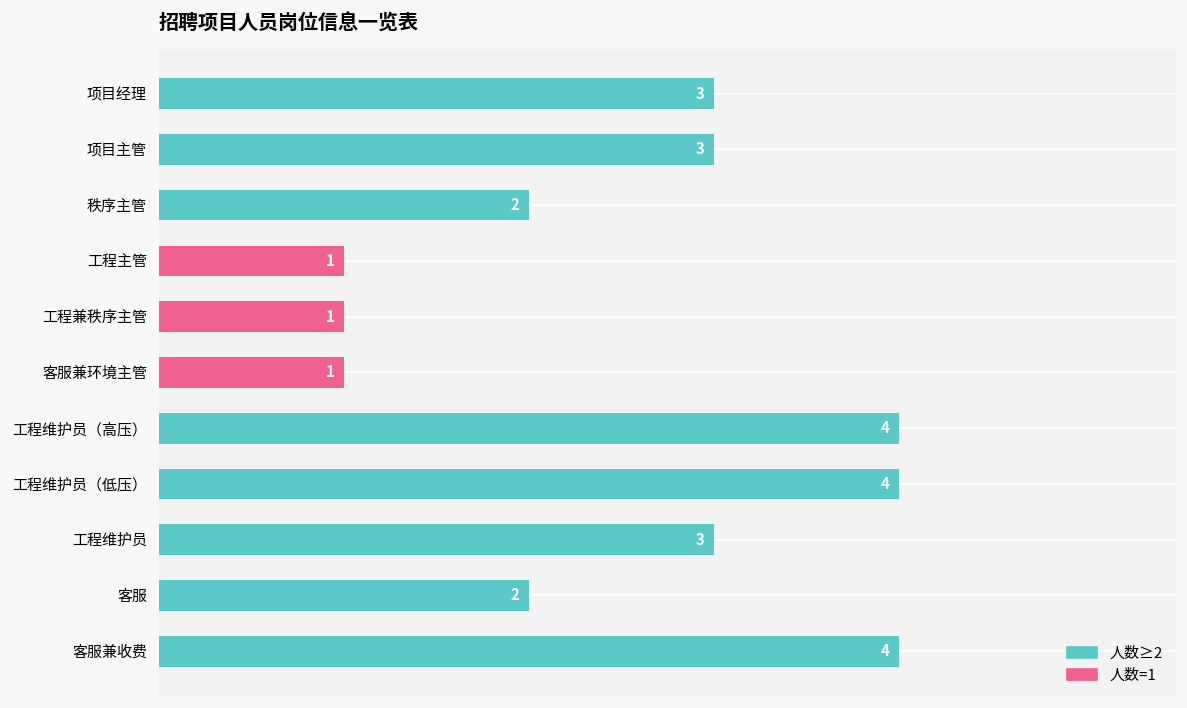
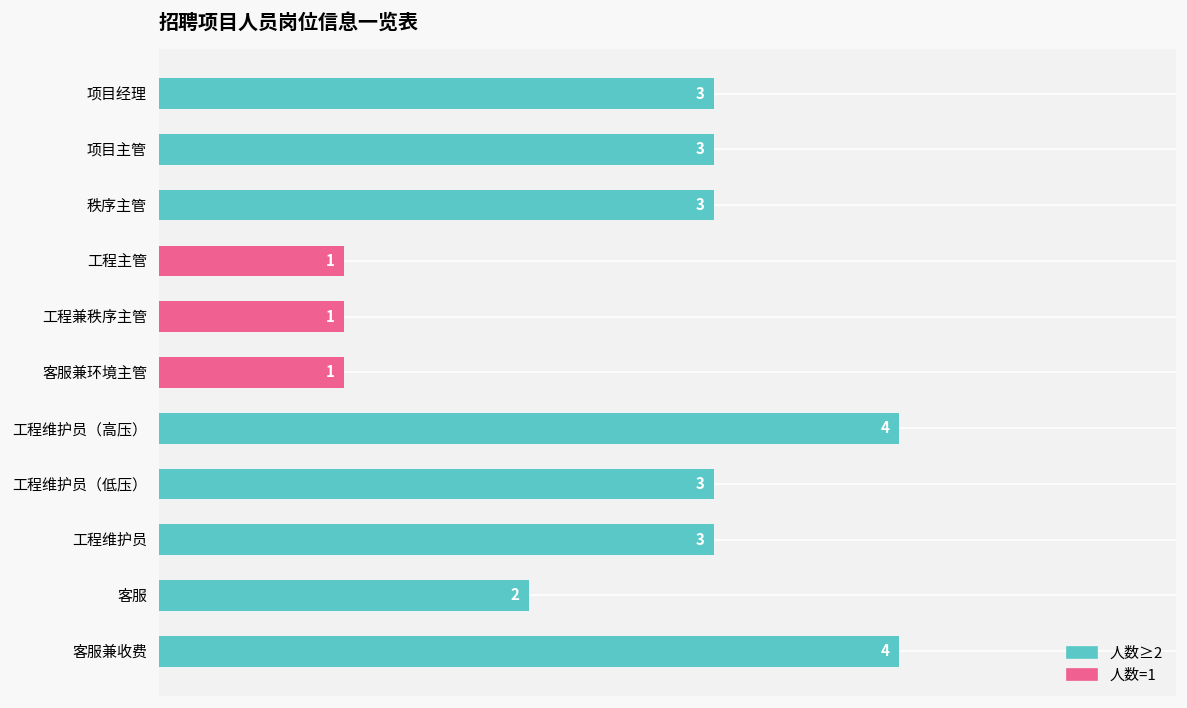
  {
    "项目经理": 3,
    "项目主管": 3,
-   "秩序主管": 2,
+   "秩序主管": 3,
    "工程主管": 1,
    "工程兼秩序主管": 1,
    "客服兼环境主管": 1,
    "工程维护员（高压）": 4,
-   "工程维护员（低压）": 4,
+   "工程维护员（低压）": 3,
    "工程维护员": 3,
    "客服": 2,
    "客服兼收费": 4
  }
